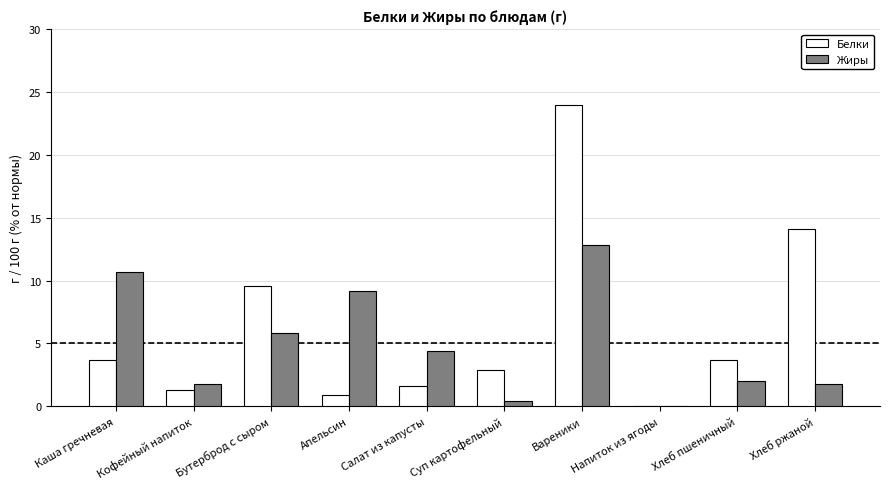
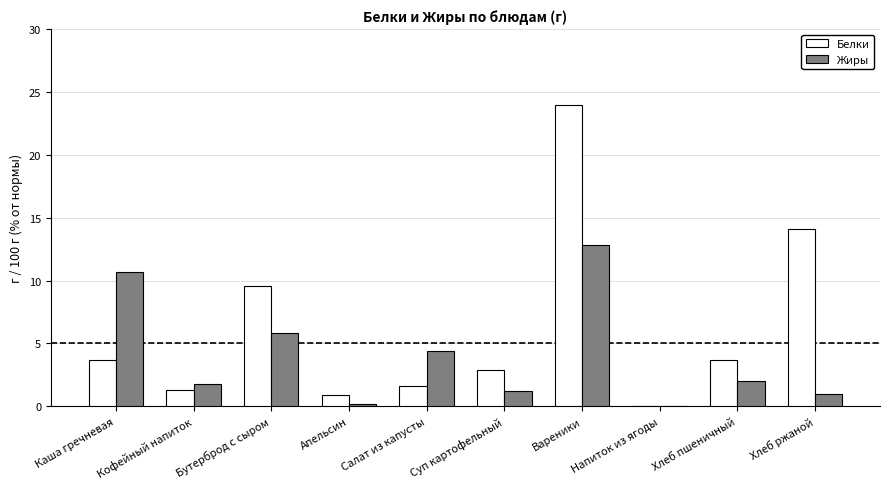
  {
    "Белки": {
      "Каша гречневая": 3.7,
      "Кофейный напиток": 1.3,
      "Бутерброд с сыром": 9.6,
      "Апельсин": 0.9,
      "Салат из капусты": 1.6,
      "Суп картофельный": 2.9,
      "Вареники": 24.0,
      "Напиток из ягоды": 0.0,
      "Хлеб пшеничный": 3.7,
      "Хлеб ржаной": 14.1
    },
    "Жиры": {
      "Каша гречневая": 10.7,
      "Кофейный напиток": 1.8,
      "Бутерброд с сыром": 5.8,
-     "Апельсин": 9.2,
+     "Апельсин": 0.2,
      "Салат из капусты": 4.4,
-     "Суп картофельный": 0.4,
+     "Суп картофельный": 1.2,
      "Вареники": 12.8,
      "Напиток из ягоды": 0.0,
      "Хлеб пшеничный": 2.0,
-     "Хлеб ржаной": 1.8
+     "Хлеб ржаной": 1.0
    }
  }
